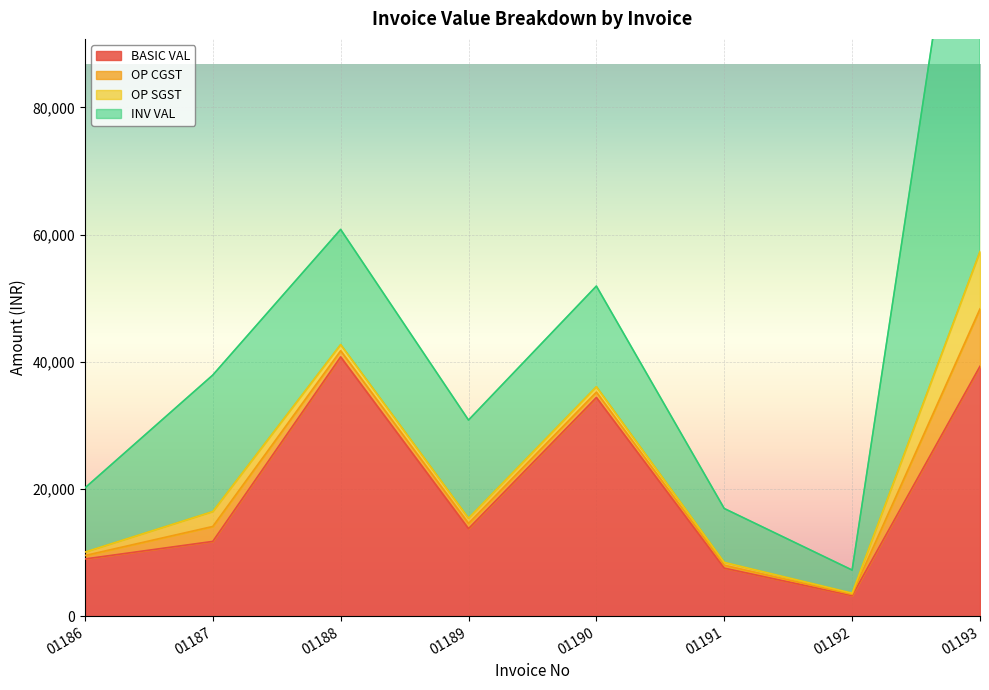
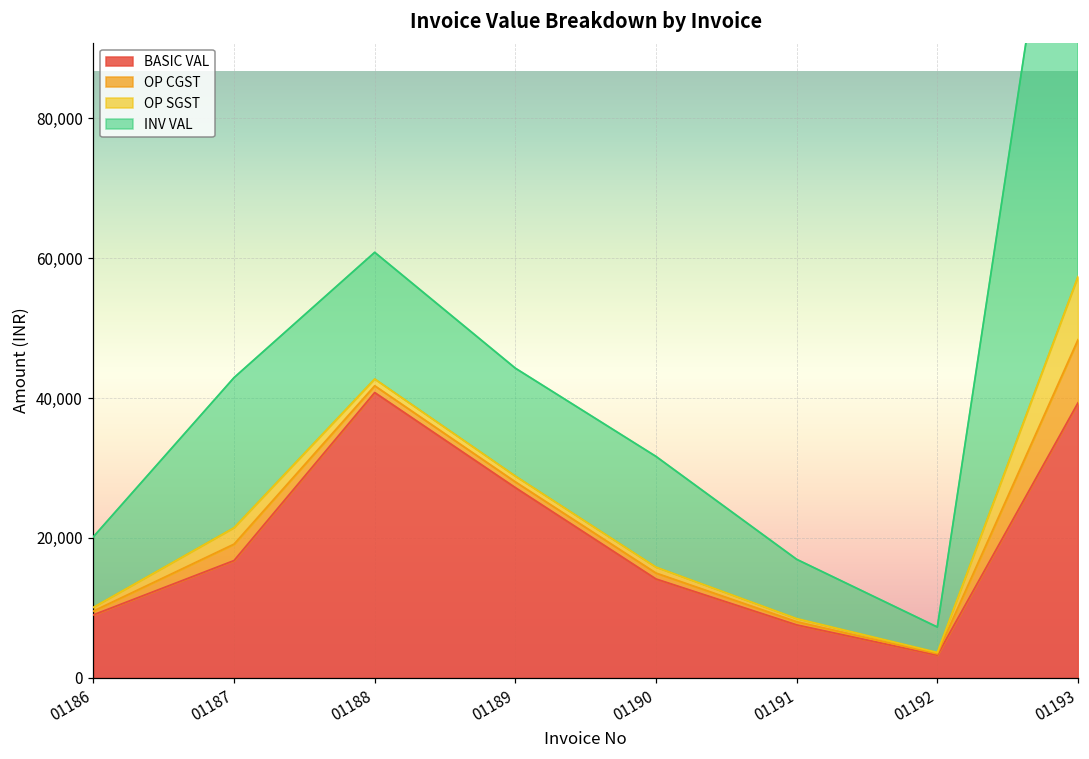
  {
    "BASIC VAL": {
      "01186": "9,000",
-     "01187": "12,000",
+     "01187": "17,000",
      "01188": "41,000",
-     "01189": "14,000",
-     "01190": "34,000",
+     "01189": "27,000",
+     "01190": "14,000",
      "01191": "8,000",
      "01193": "39,000"
    },
    "INV VAL": {
      "01186": "10,000",
      "01187": "21,000",
      "01188": "18,000",
      "01189": "15,000",
      "01190": "16,000",
      "01191": "8,000",
      "01192": "4,000"
    }
  }
